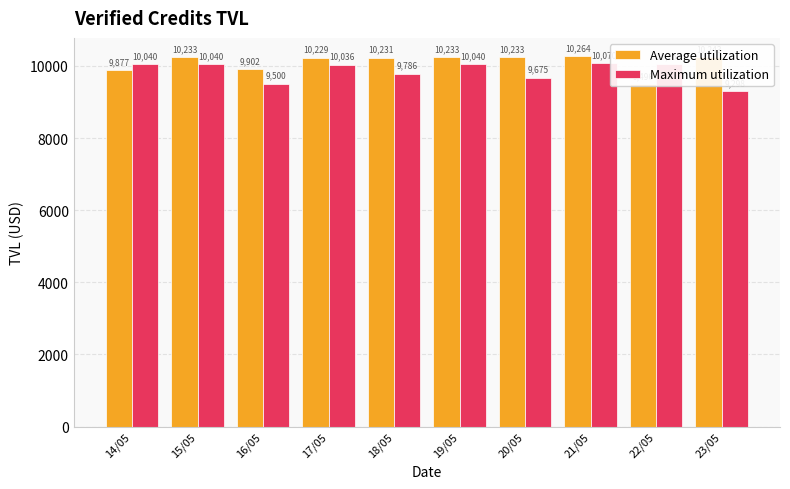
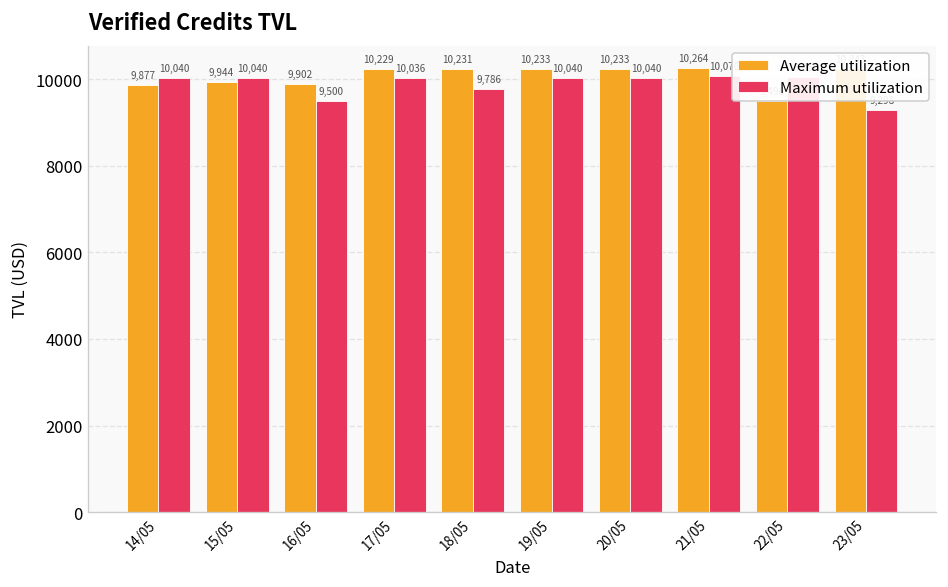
  {
    "Average utilization": {
      "14/05": "9,877",
-     "15/05": "10,233",
+     "15/05": "9,944",
      "16/05": "9,902",
      "17/05": "10,229",
      "18/05": "10,231",
      "19/05": "10,233",
      "20/05": "10,233",
      "21/05": "10,264"
    },
    "Maximum utilization": {
      "14/05": "10,040",
      "15/05": "10,040",
      "16/05": "9,500",
      "17/05": "10,036",
      "18/05": "9,786",
      "19/05": "10,040",
-     "20/05": "9,675"
+     "20/05": "10,040"
    }
  }
